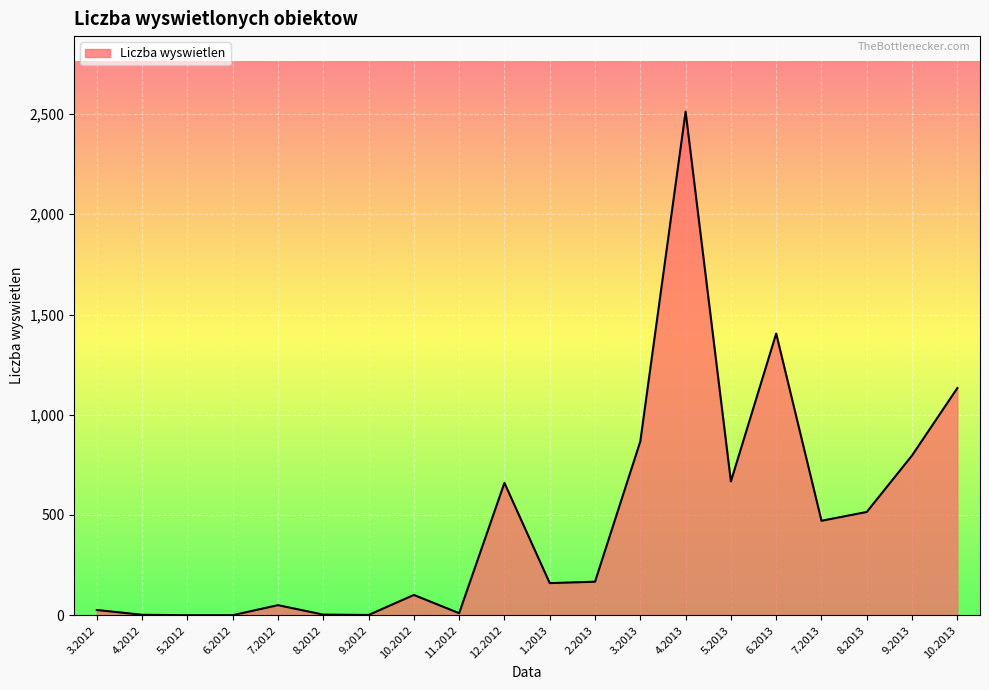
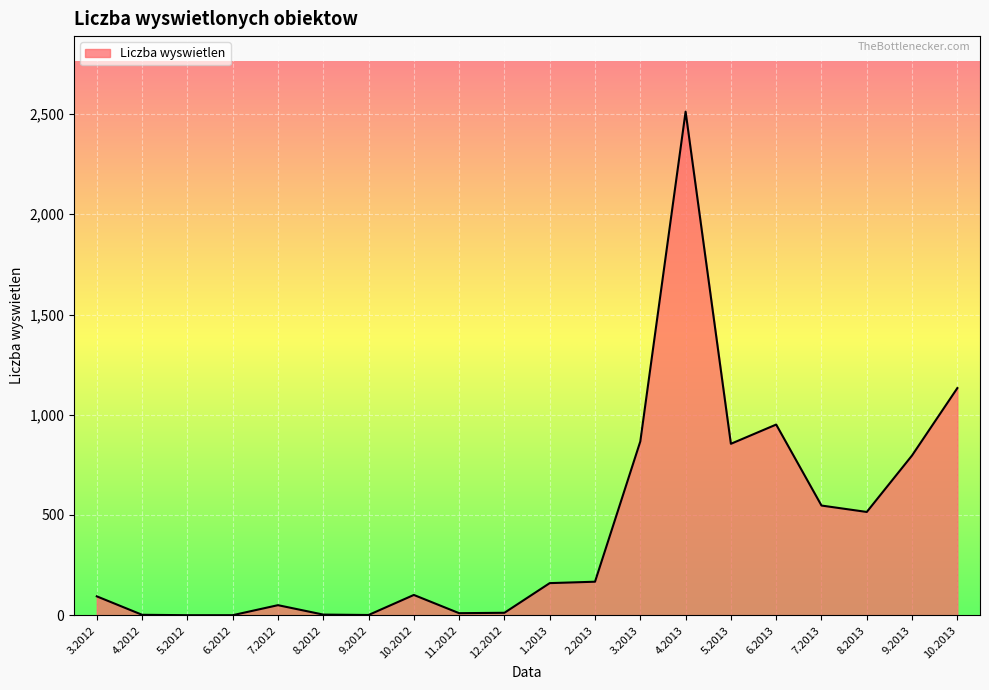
  {
-   "3.2012": "30",
+   "3.2012": "90",
    "4.2012": "0",
    "5.2012": "0",
    "6.2012": "0",
    "7.2012": "50",
    "8.2012": "0",
    "9.2012": "0",
    "10.2012": "100",
    "11.2012": "10",
-   "12.2012": "660",
+   "12.2012": "10",
    "1.2013": "160",
    "2.2013": "170",
    "3.2013": "870",
    "4.2013": "2,510",
-   "5.2013": "670",
-   "6.2013": "1,410",
-   "7.2013": "470",
+   "5.2013": "860",
+   "6.2013": "950",
+   "7.2013": "550",
    "8.2013": "520",
    "9.2013": "800",
    "10.2013": "1,130"
  }
